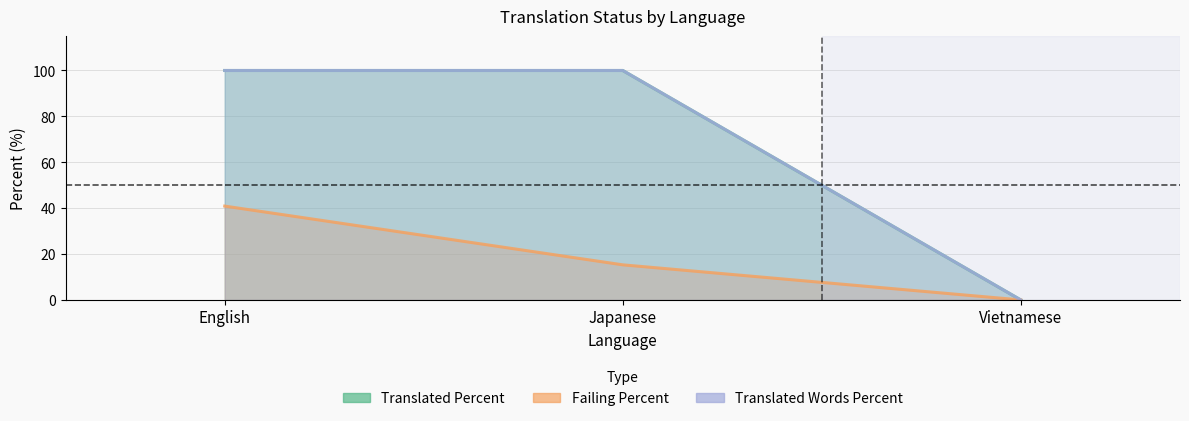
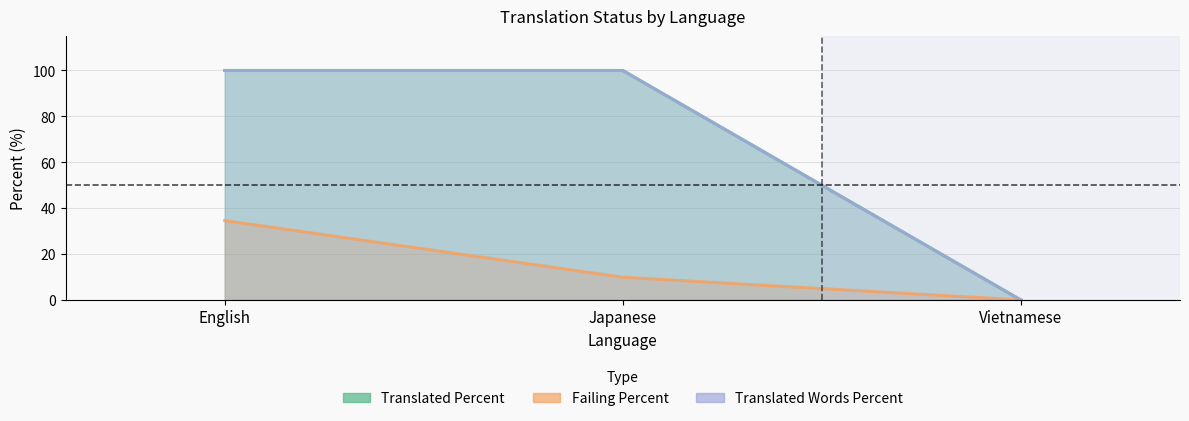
  {
    "Translated Words Percent": {
      "English": 100,
      "Japanese": 100
    },
    "Failing Percent": {
-     "English": 41,
-     "Japanese": 15
+     "English": 35,
+     "Japanese": 10
    }
  }
